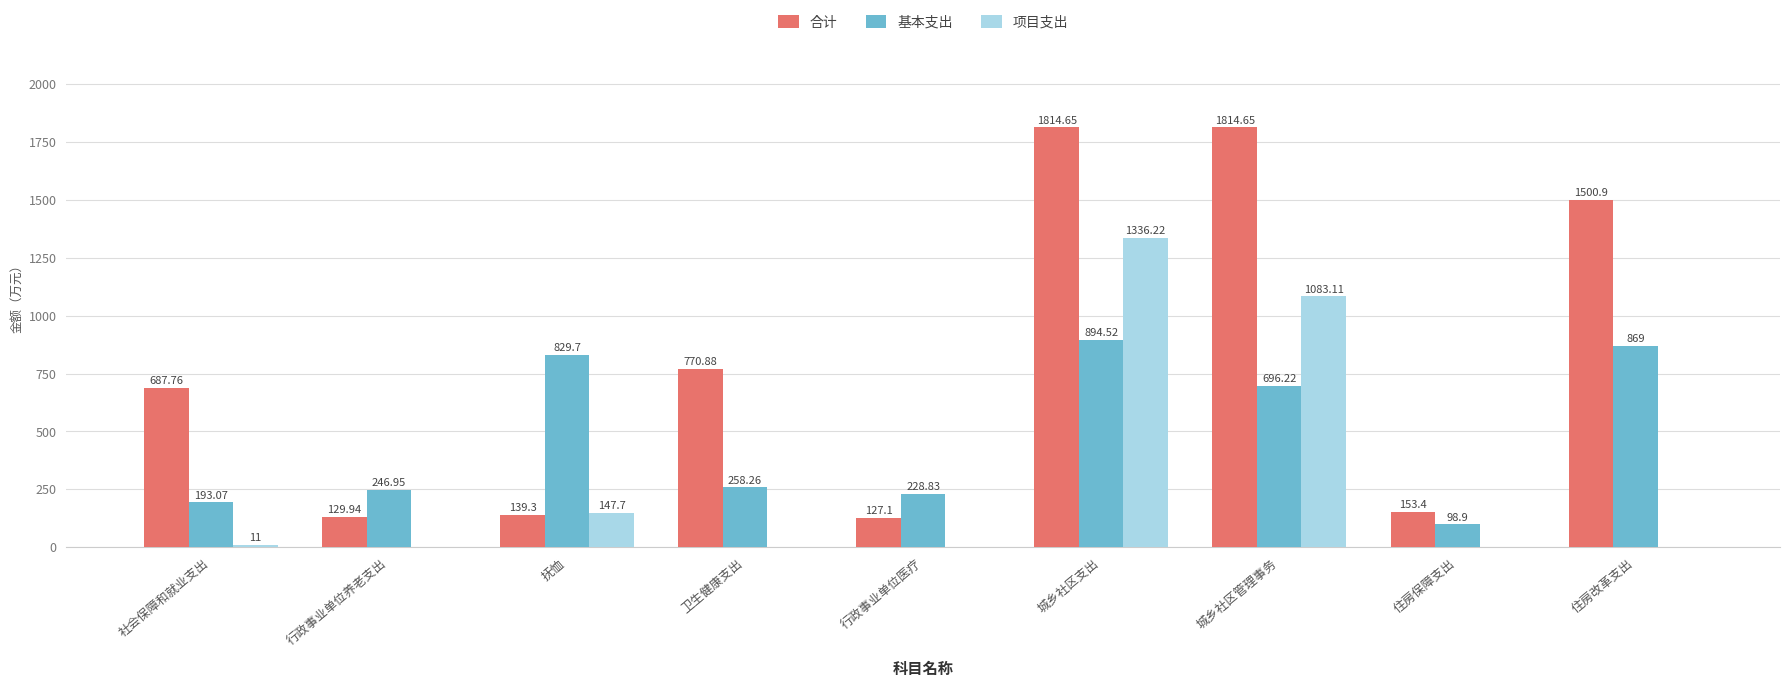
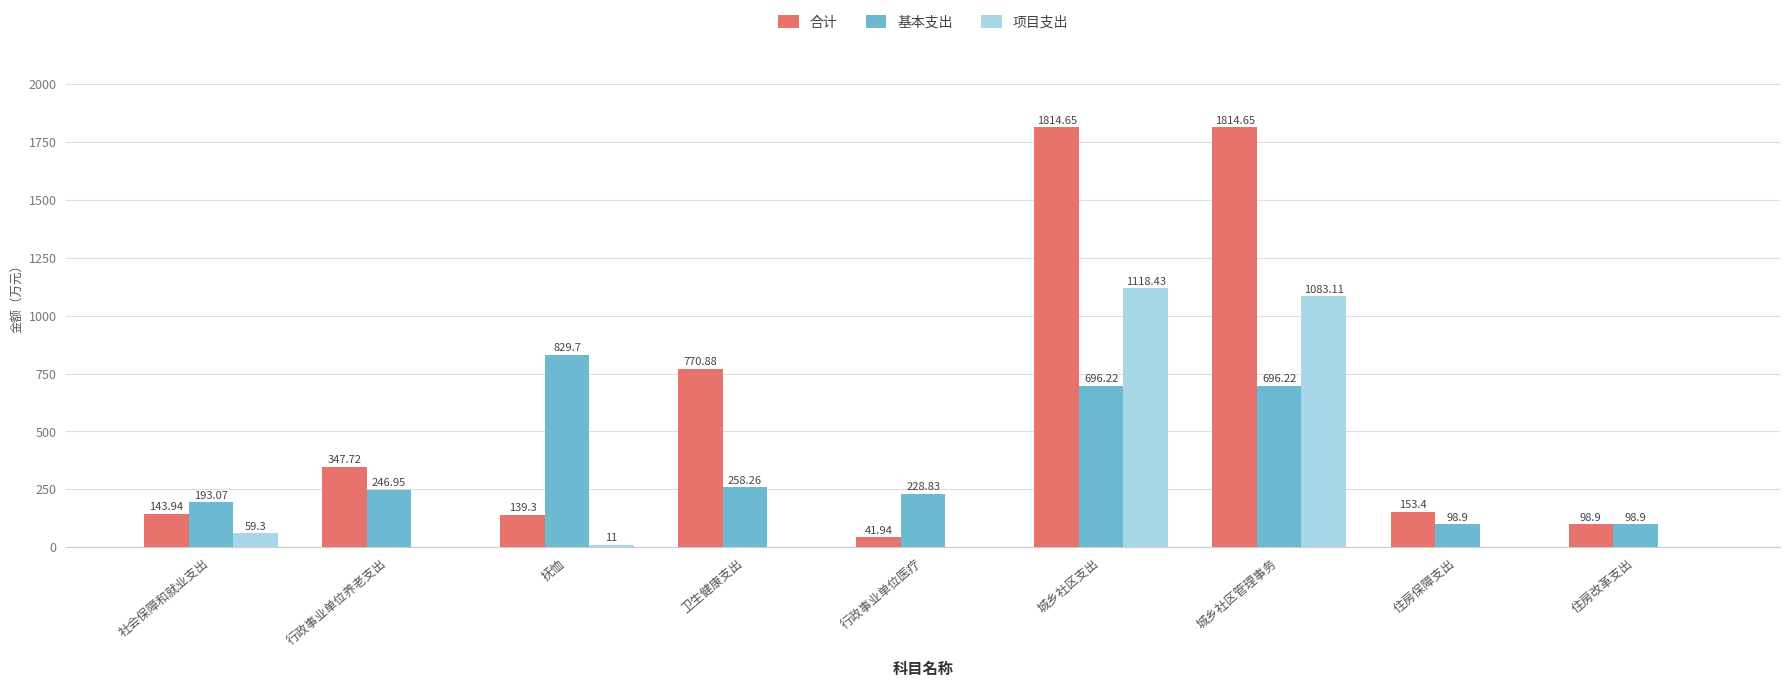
  {
    "合计": {
-     "社会保障和就业支出": 687.76,
-     "行政事业单位养老支出": 129.94,
+     "社会保障和就业支出": 143.94,
+     "行政事业单位养老支出": 347.72,
      "抚恤": 139.3,
      "卫生健康支出": 770.88,
-     "行政事业单位医疗": 127.1,
+     "行政事业单位医疗": 41.94,
      "城乡社区支出": 1814.65,
      "城乡社区管理事务": 1814.65,
      "住房保障支出": 153.4,
-     "住房改革支出": 1500.9
+     "住房改革支出": 98.9
    },
    "基本支出": {
      "社会保障和就业支出": 193.07,
      "行政事业单位养老支出": 246.95,
      "抚恤": 829.7,
      "卫生健康支出": 258.26,
      "行政事业单位医疗": 228.83,
-     "城乡社区支出": 894.52,
+     "城乡社区支出": 696.22,
      "城乡社区管理事务": 696.22,
      "住房保障支出": 98.9,
-     "住房改革支出": 869
+     "住房改革支出": 98.9
    },
    "项目支出": {
-     "社会保障和就业支出": 11,
-     "抚恤": 147.7,
-     "城乡社区支出": 1336.22,
+     "社会保障和就业支出": 59.3,
+     "抚恤": 11,
+     "城乡社区支出": 1118.43,
      "城乡社区管理事务": 1083.11
    }
  }
